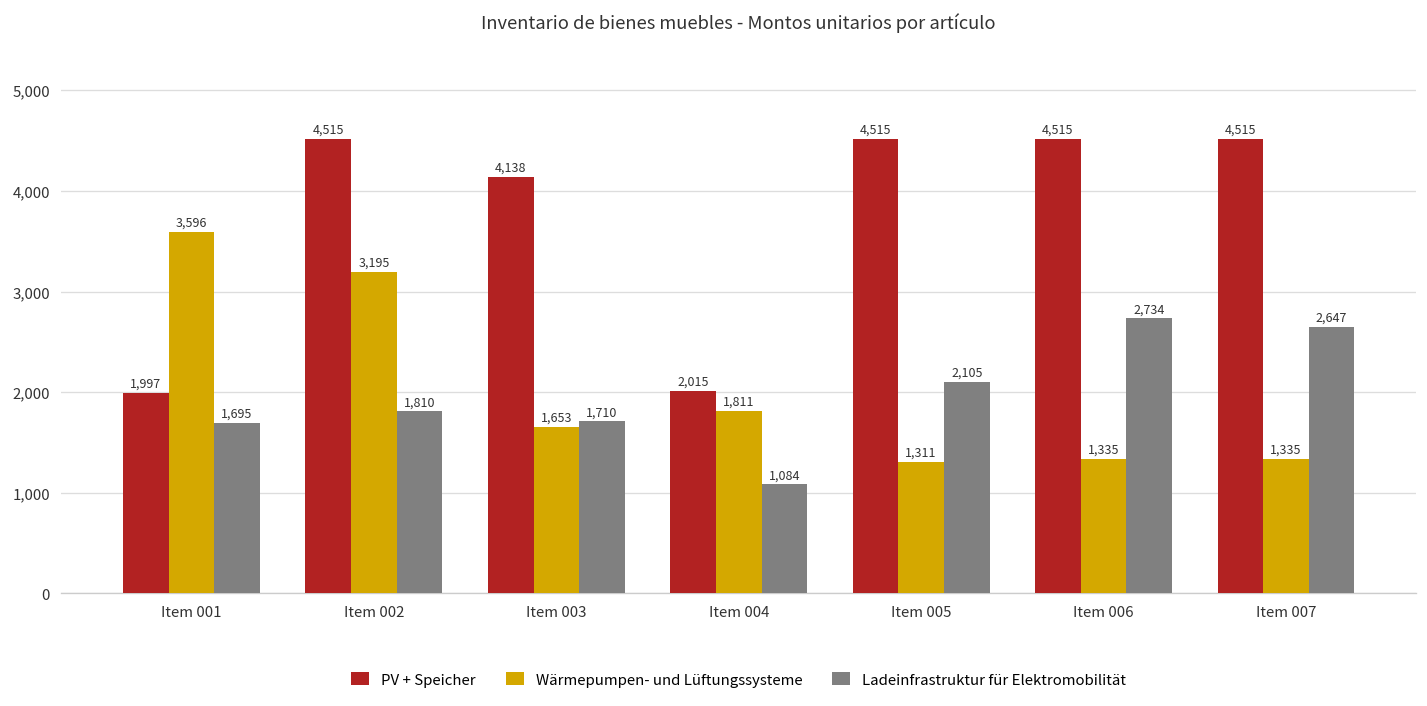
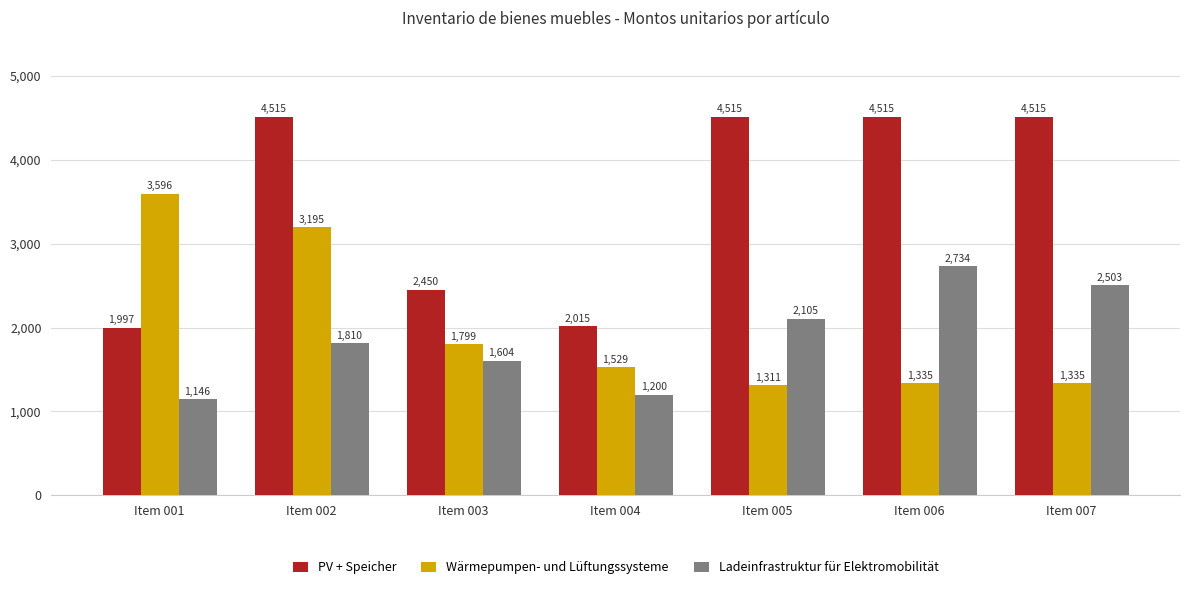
  {
    "PV + Speicher": {
      "Item 001": "1,997",
      "Item 002": "4,515",
-     "Item 003": "4,138",
+     "Item 003": "2,450",
      "Item 004": "2,015",
      "Item 005": "4,515",
      "Item 006": "4,515",
      "Item 007": "4,515"
    },
    "Wärmepumpen- und Lüftungssysteme": {
      "Item 001": "3,596",
      "Item 002": "3,195",
-     "Item 003": "1,653",
-     "Item 004": "1,811",
+     "Item 003": "1,799",
+     "Item 004": "1,529",
      "Item 005": "1,311",
      "Item 006": "1,335",
      "Item 007": "1,335"
    },
    "Ladeinfrastruktur für Elektromobilität": {
-     "Item 001": "1,695",
+     "Item 001": "1,146",
      "Item 002": "1,810",
-     "Item 003": "1,710",
-     "Item 004": "1,084",
+     "Item 003": "1,604",
+     "Item 004": "1,200",
      "Item 005": "2,105",
      "Item 006": "2,734",
-     "Item 007": "2,647"
+     "Item 007": "2,503"
    }
  }
